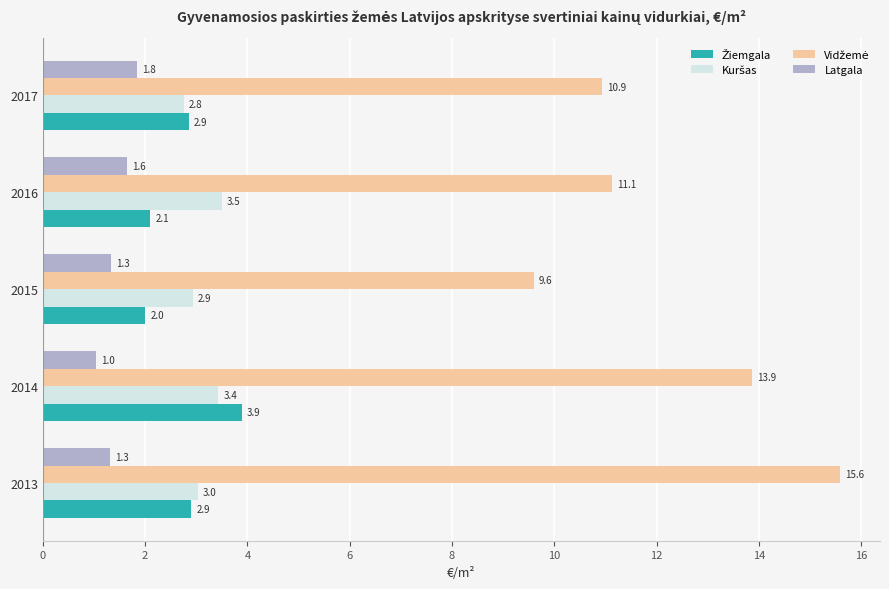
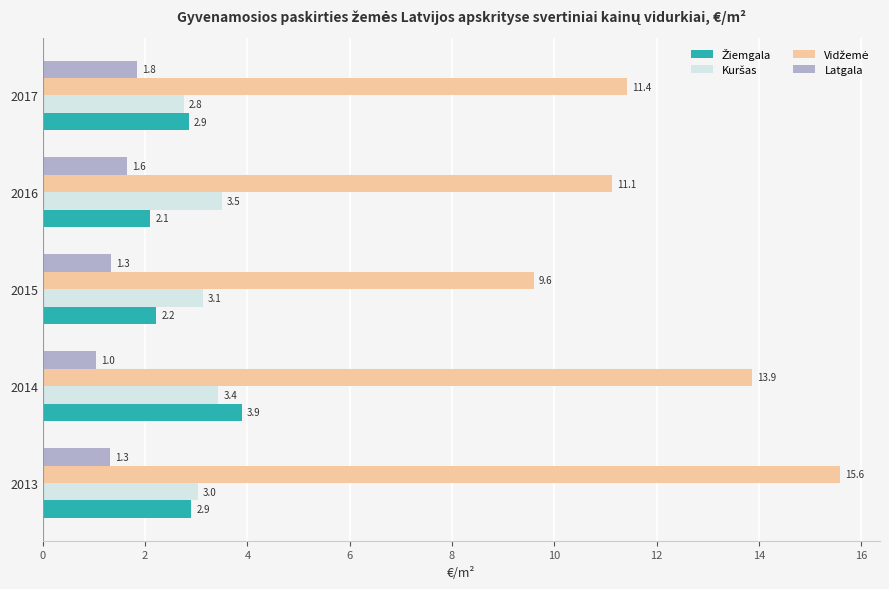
  {
    "Žiemgala": {
      "2017": 2.9,
      "2016": 2.1,
-     "2015": 2.0,
+     "2015": 2.2,
      "2014": 3.9,
      "2013": 2.9
    },
    "Kuršas": {
      "2017": 2.8,
      "2016": 3.5,
-     "2015": 2.9,
+     "2015": 3.1,
      "2014": 3.4,
      "2013": 3.0
    },
    "Vidžemė": {
-     "2017": 10.9,
+     "2017": 11.4,
      "2016": 11.1,
      "2015": 9.6,
      "2014": 13.9,
      "2013": 15.6
    },
    "Latgala": {
      "2017": 1.8,
      "2016": 1.6,
      "2015": 1.3,
      "2014": 1.0,
      "2013": 1.3
    }
  }
